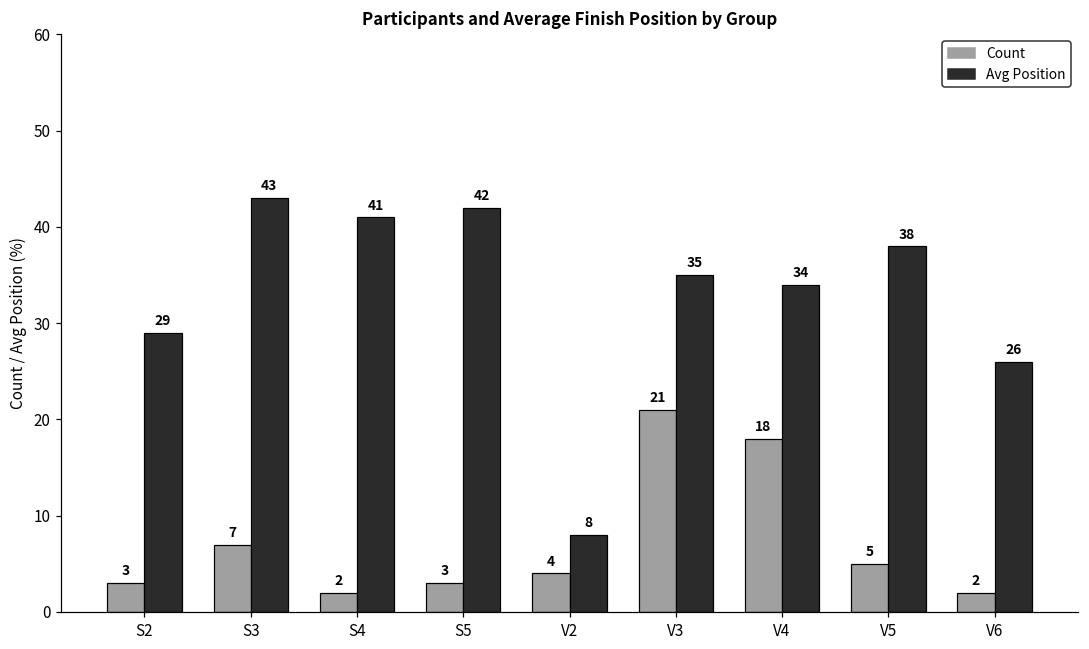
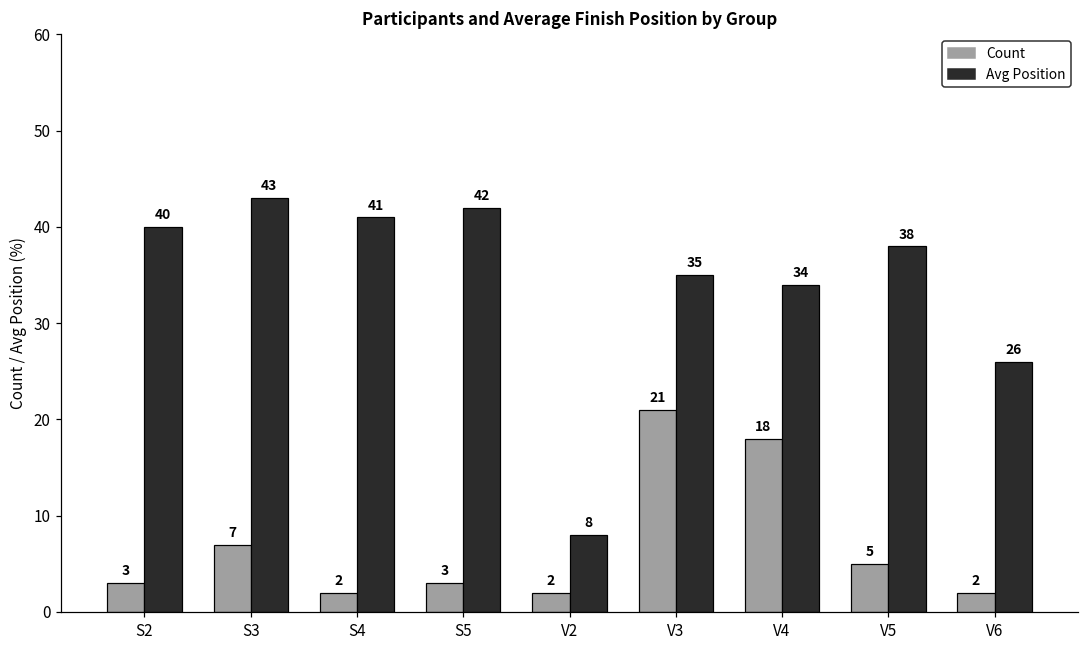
  {
    "Count": {
      "S2": 3,
      "S3": 7,
      "S4": 2,
      "S5": 3,
-     "V2": 4,
+     "V2": 2,
      "V3": 21,
      "V4": 18,
      "V5": 5,
      "V6": 2
    },
    "Avg Position": {
-     "S2": 29,
+     "S2": 40,
      "S3": 43,
      "S4": 41,
      "S5": 42,
      "V2": 8,
      "V3": 35,
      "V4": 34,
      "V5": 38,
      "V6": 26
    }
  }
